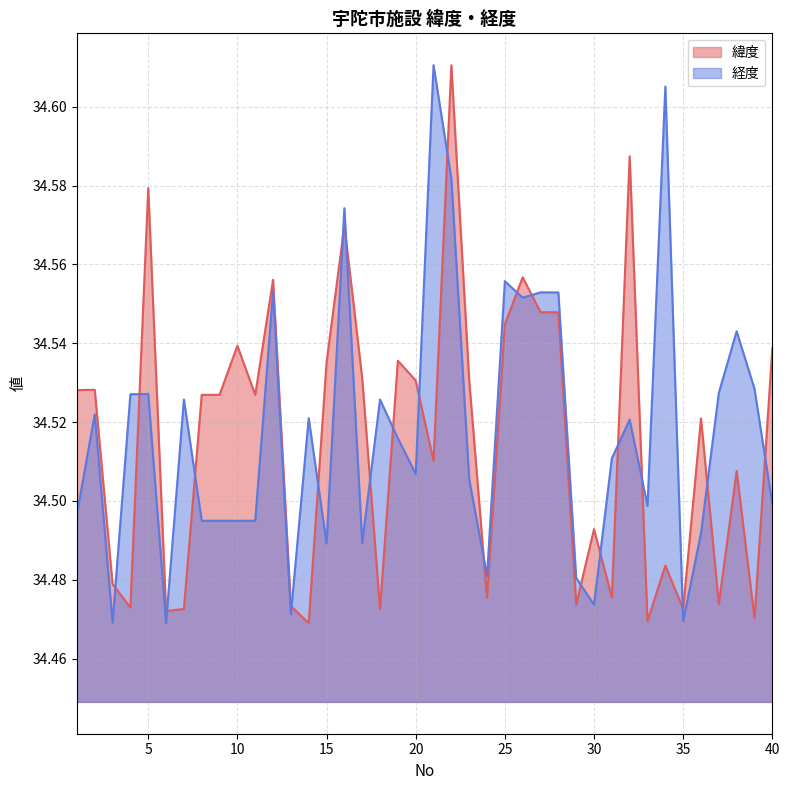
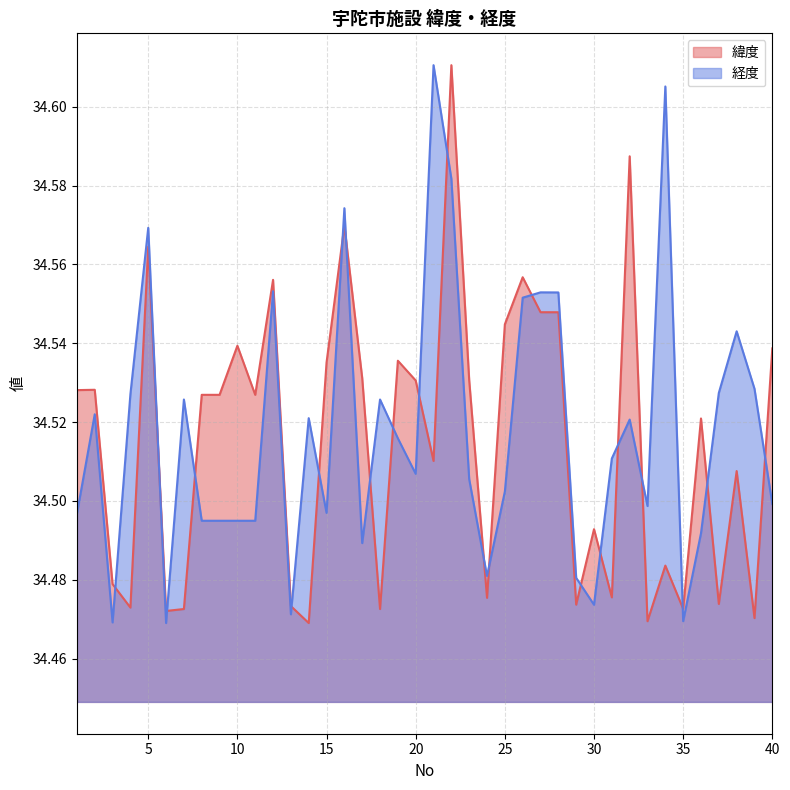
  {
    "緯度": {
-     "5": 34.579,
+     "5": 34.565,
      "10": 34.539,
      "15": 34.535,
      "20": 34.531,
      "25": 34.545,
      "30": 34.493,
      "35": 34.473,
      "40": 34.539
    },
    "経度": {
-     "5": 34.527,
+     "5": 34.569,
      "10": 34.495,
-     "15": 34.489,
+     "15": 34.497,
      "20": 34.507,
-     "25": 34.556,
+     "25": 34.502,
      "30": 34.474,
      "35": 34.470,
      "40": 34.499
    }
  }
